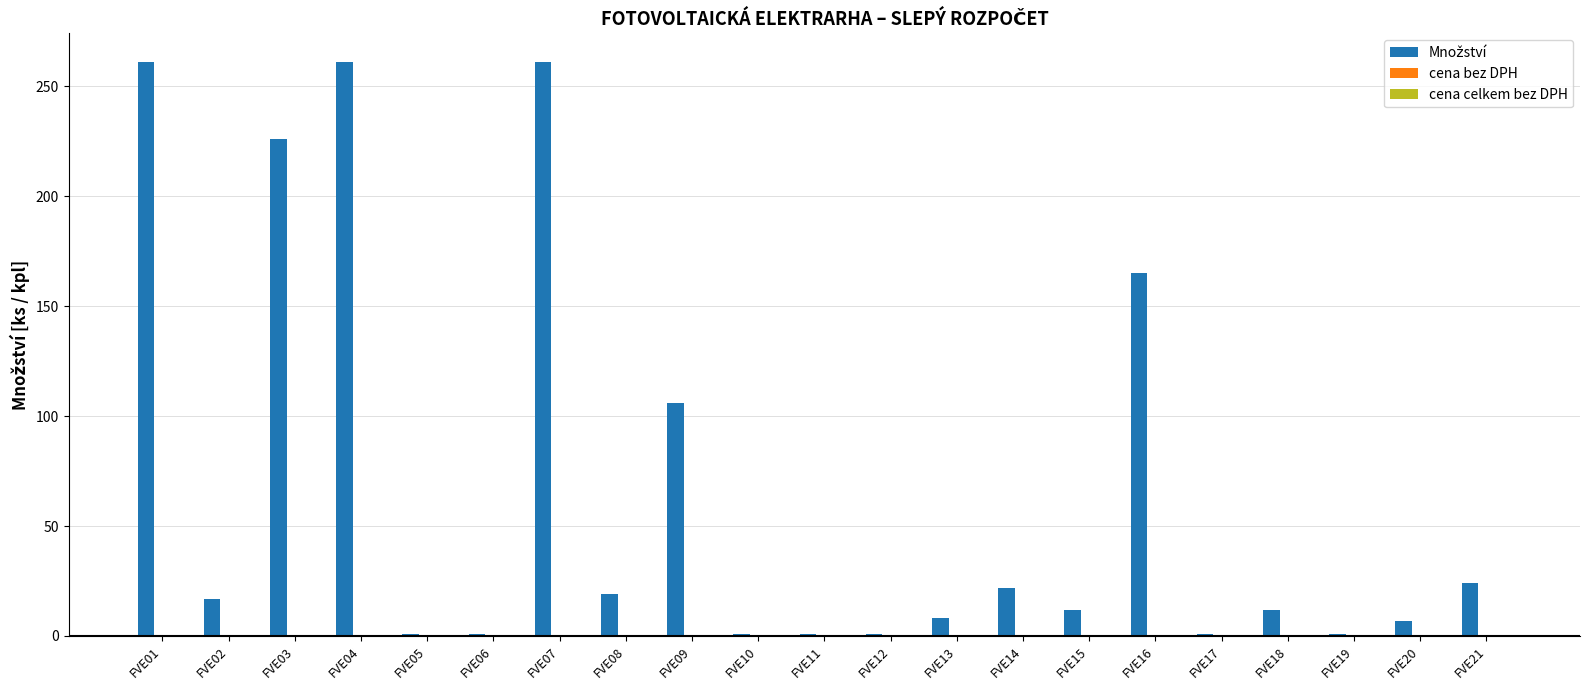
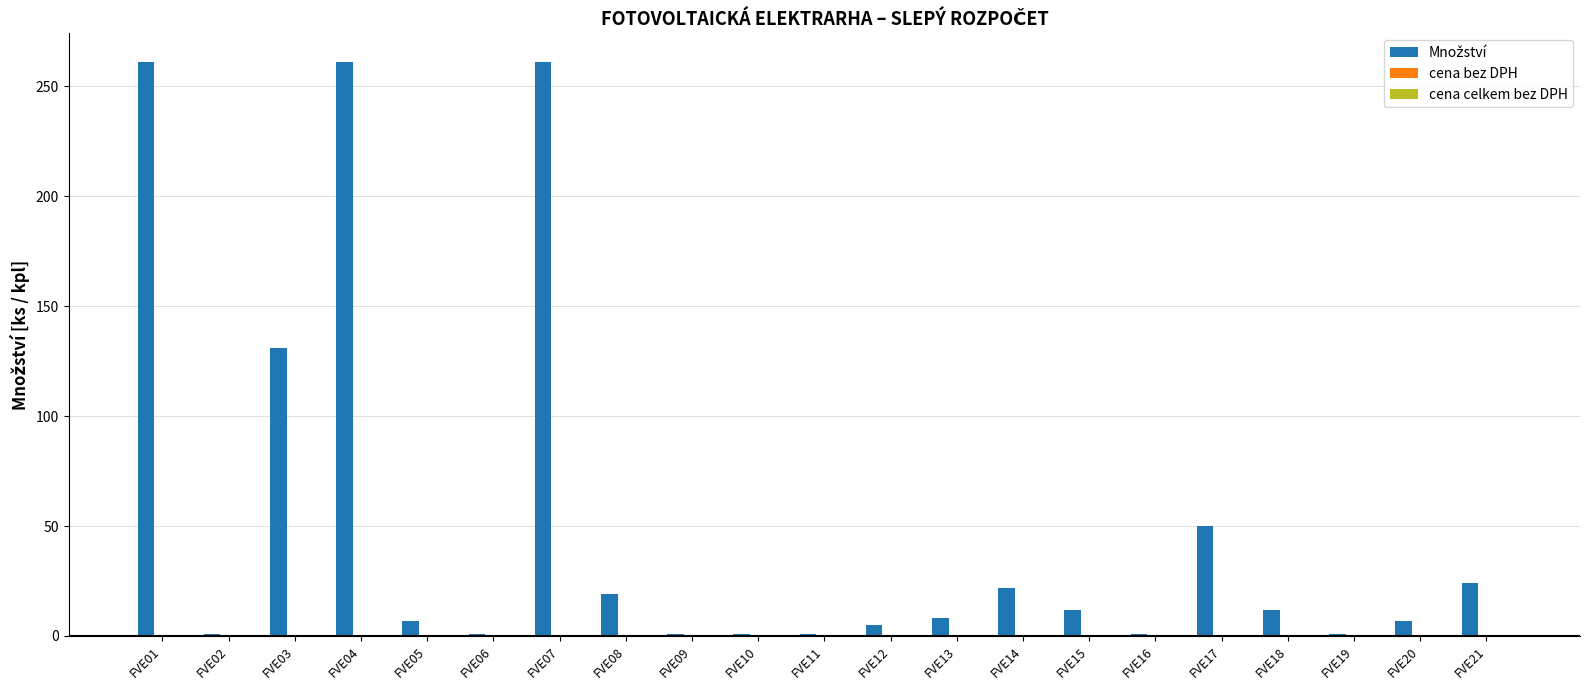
  {
    "Množství": {
      "FVE01": 261,
-     "FVE02": 17,
-     "FVE03": 226,
+     "FVE02": 1,
+     "FVE03": 131,
      "FVE04": 261,
-     "FVE05": 1,
+     "FVE05": 7,
      "FVE07": 261,
      "FVE08": 19,
-     "FVE09": 106,
-     "FVE12": 1,
+     "FVE09": 1,
+     "FVE12": 5,
      "FVE13": 8,
      "FVE14": 22,
      "FVE15": 12,
-     "FVE16": 165,
-     "FVE17": 1,
+     "FVE16": 1,
+     "FVE17": 50,
      "FVE18": 12,
      "FVE20": 7,
      "FVE21": 24
    },
    "cena bez DPH": {
      "FVE01": 0,
      "FVE02": 0,
      "FVE03": 0,
      "FVE04": 0,
      "FVE05": 0,
      "FVE06": 0,
      "FVE07": 0,
      "FVE08": 0,
      "FVE09": 0,
      "FVE10": 0,
      "FVE11": 0,
      "FVE12": 0,
      "FVE13": 0,
      "FVE14": 0,
      "FVE15": 0,
      "FVE16": 0,
      "FVE17": 0,
      "FVE18": 0,
      "FVE19": 0,
      "FVE20": 0,
      "FVE21": 0
    },
    "cena celkem bez DPH": {
      "FVE01": 0,
      "FVE02": 0,
      "FVE03": 0,
      "FVE04": 0,
      "FVE05": 0,
      "FVE06": 0,
      "FVE07": 0,
      "FVE08": 0,
      "FVE09": 0,
      "FVE10": 0,
      "FVE11": 0,
      "FVE12": 0,
      "FVE13": 0,
      "FVE14": 0,
      "FVE15": 0,
      "FVE16": 0,
      "FVE17": 0,
      "FVE18": 0,
      "FVE19": 0,
      "FVE20": 0,
      "FVE21": 0
    }
  }
